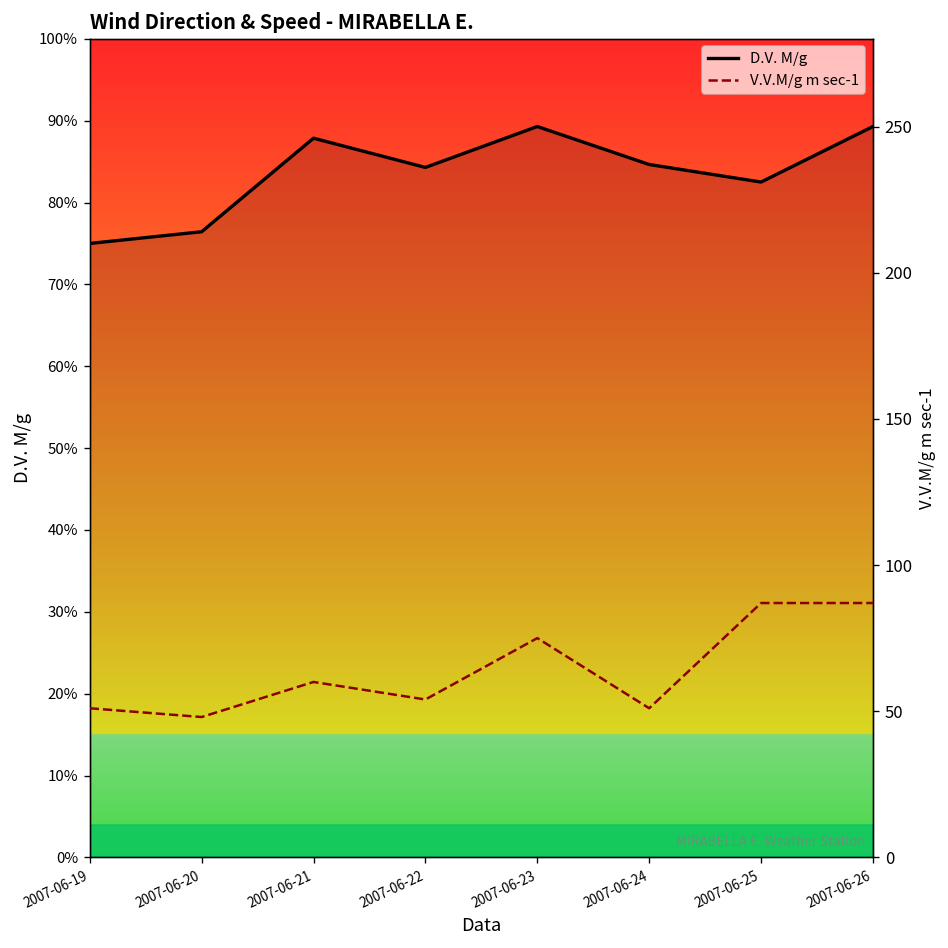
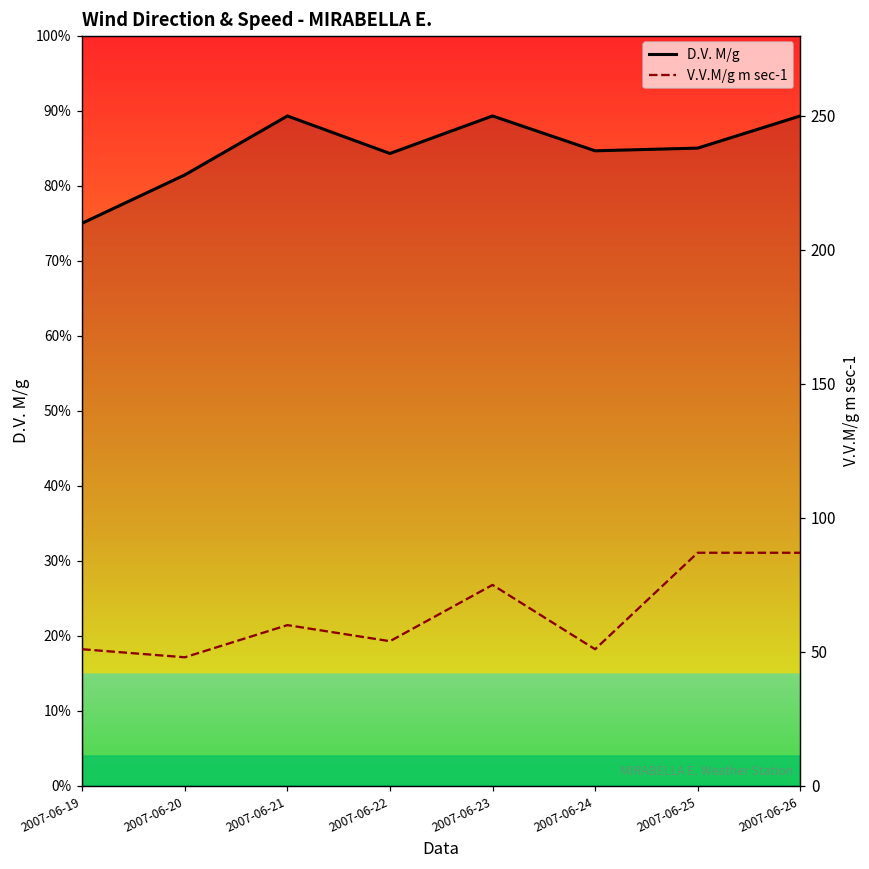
  {
    "D.V. M/g": {
      "2007-06-19": "75%",
-     "2007-06-20": "76%",
-     "2007-06-21": "88%",
+     "2007-06-20": "81%",
+     "2007-06-21": "89%",
      "2007-06-22": "84%",
      "2007-06-23": "89%",
      "2007-06-24": "85%",
-     "2007-06-25": "83%",
+     "2007-06-25": "85%",
      "2007-06-26": "89%"
    }
  }
